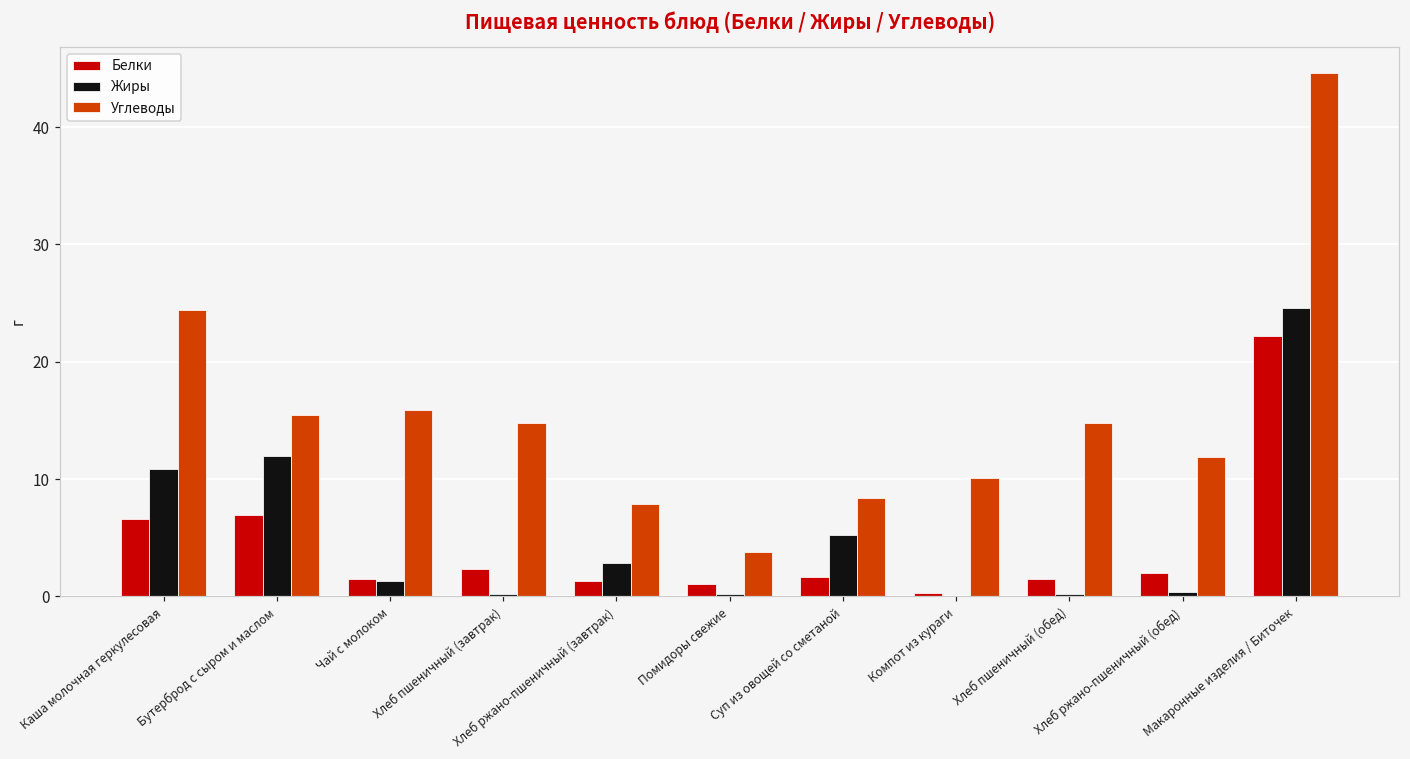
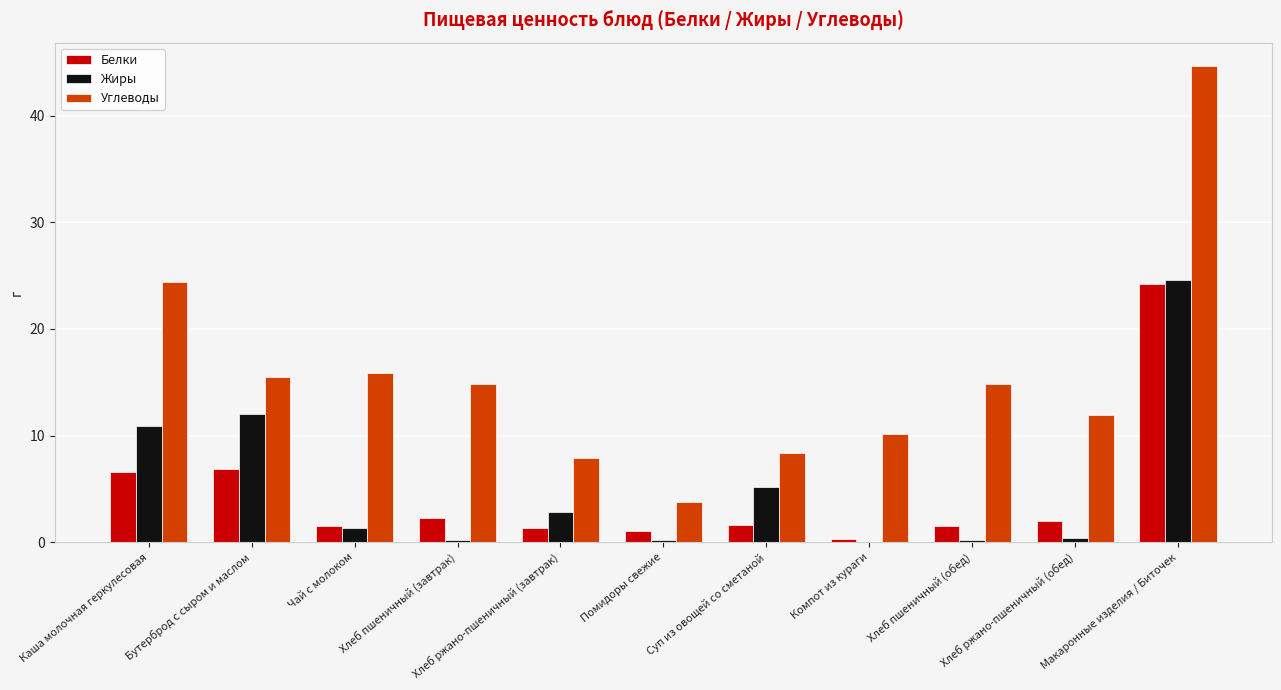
  {
    "Белки": {
      "Каша молочная геркулесовая": 6.6,
      "Бутерброд с сыром и маслом": 6.9,
      "Чай с молоком": 1.5,
      "Хлеб пшеничный (завтрак)": 2.3,
      "Хлеб ржано-пшеничный (завтрак)": 1.3,
      "Помидоры свежие": 1.1,
      "Суп из овощей со сметаной": 1.7,
      "Компот из кураги": 0.3,
      "Хлеб пшеничный (обед)": 1.5,
      "Хлеб ржано-пшеничный (обед)": 2.0,
-     "Макаронные изделия / Биточек": 22.2
+     "Макаронные изделия / Биточек": 24.2
    },
    "Жиры": {
      "Каша молочная геркулесовая": 10.9,
      "Бутерброд с сыром и маслом": 12.0,
      "Чай с молоком": 1.3,
      "Хлеб пшеничный (завтрак)": 0.2,
      "Хлеб ржано-пшеничный (завтрак)": 2.8,
      "Суп из овощей со сметаной": 5.2,
      "Компот из кураги": 0.0,
      "Хлеб пшеничный (обед)": 0.2,
      "Хлеб ржано-пшеничный (обед)": 0.4,
      "Макаронные изделия / Биточек": 24.6
    },
    "Углеводы": {
      "Каша молочная геркулесовая": 24.4,
      "Бутерброд с сыром и маслом": 15.5,
      "Чай с молоком": 15.9,
      "Хлеб пшеничный (завтрак)": 14.8,
      "Хлеб ржано-пшеничный (завтрак)": 7.9,
      "Помидоры свежие": 3.8,
      "Суп из овощей со сметаной": 8.4,
      "Компот из кураги": 10.1,
      "Хлеб пшеничный (обед)": 14.8,
      "Хлеб ржано-пшеничный (обед)": 11.9,
      "Макаронные изделия / Биточек": 44.6
    }
  }
